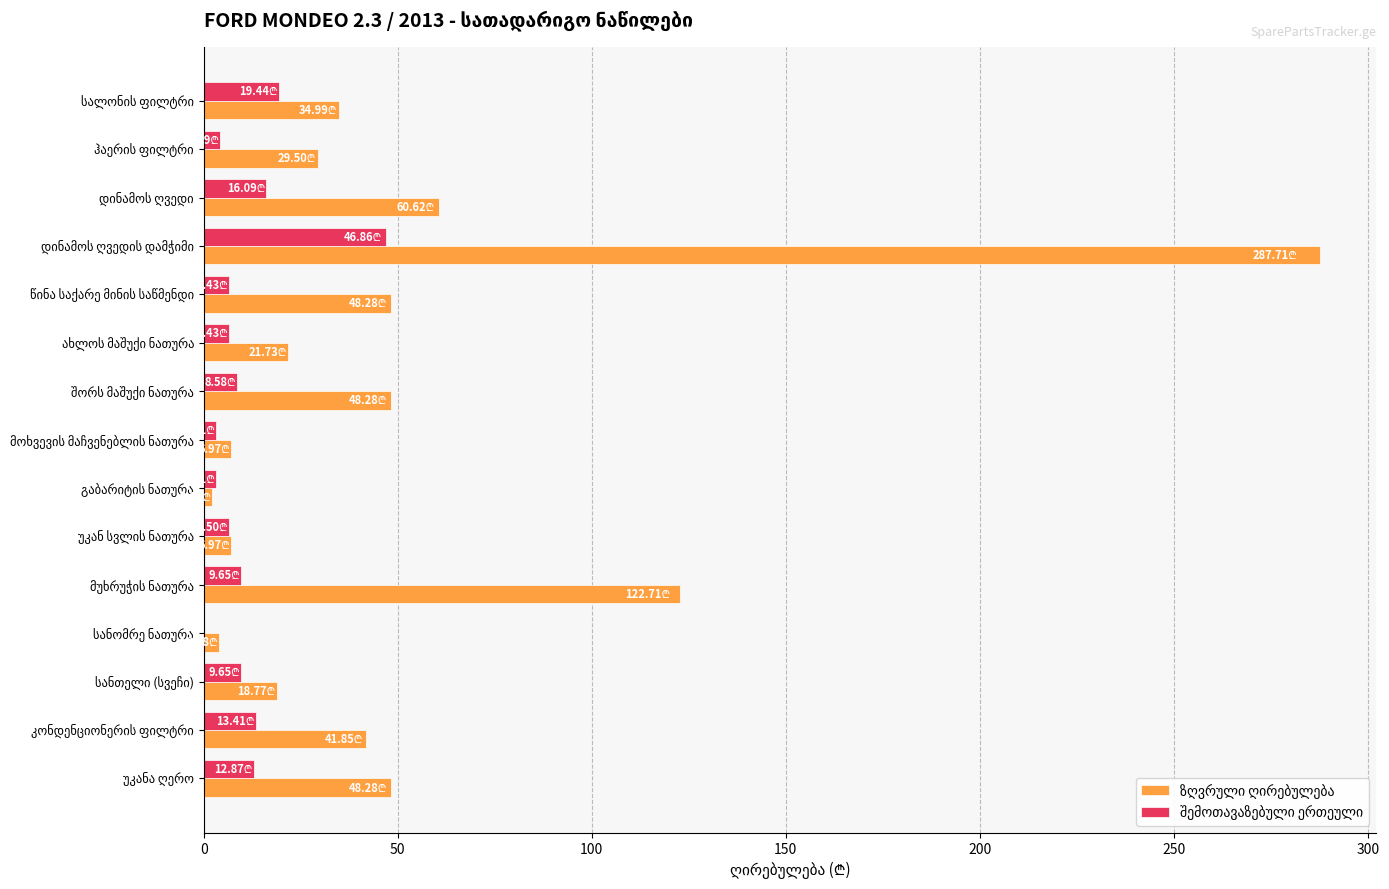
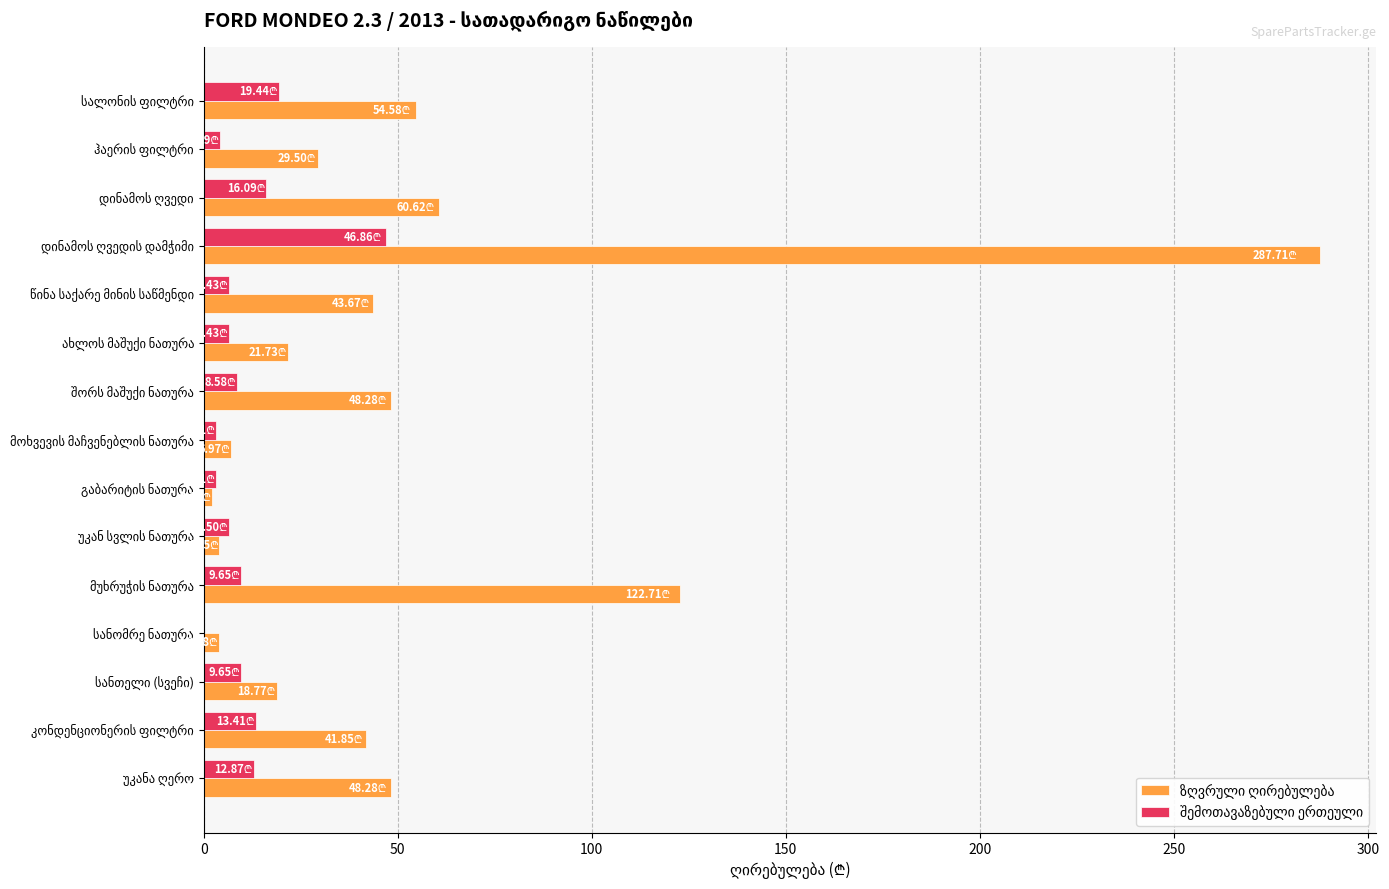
  {
    "ზღვრული ღირებულება": {
-     "სალონის ფილტრი": "34.99₾",
+     "სალონის ფილტრი": "54.58₾",
      "ჰაერის ფილტრი": "29.50₾",
      "დინამოს ღვედი": "60.62₾",
      "დინამოს ღვედის დამჭიმი": "287.71₾",
-     "წინა საქარე მინის საწმენდი": "48.28₾",
+     "წინა საქარე მინის საწმენდი": "43.67₾",
      "ახლოს მაშუქი ნათურა": "21.73₾",
      "შორს მაშუქი ნათურა": "48.28₾",
      "მოხვევის მაჩვენებლის ნათურა": "6.97₾",
-     "უკან სვლის ნათურა": "7",
+     "უკან სვლის ნათურა": "4",
      "მუხრუჭის ნათურა": "122.71₾",
      "სანთელი (სვეჩი)": "18.77₾",
      "კონდენციონერის ფილტრი": "41.85₾",
      "უკანა ღერო": "48.28₾"
    },
    "შემოთავაზებული ერთეული": {
      "სალონის ფილტრი": "19.44₾",
      "დინამოს ღვედი": "16.09₾",
      "დინამოს ღვედის დამჭიმი": "46.86₾",
      "წინა საქარე მინის საწმენდი": "6.43₾",
      "ახლოს მაშუქი ნათურა": "6.43₾",
      "შორს მაშუქი ნათურა": "8.58₾",
      "უკან სვლის ნათურა": "6.50₾",
      "მუხრუჭის ნათურა": "9.65₾",
      "სანთელი (სვეჩი)": "9.65₾",
      "კონდენციონერის ფილტრი": "13.41₾",
      "უკანა ღერო": "12.87₾"
    }
  }
